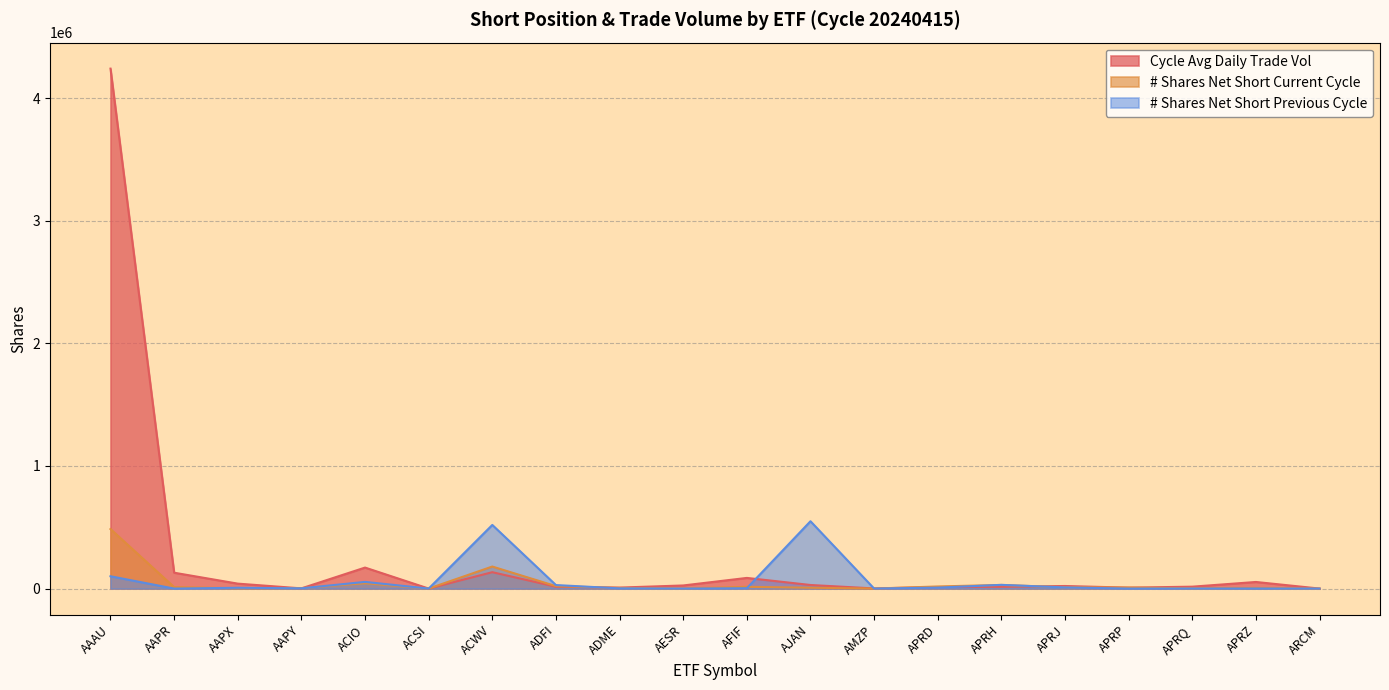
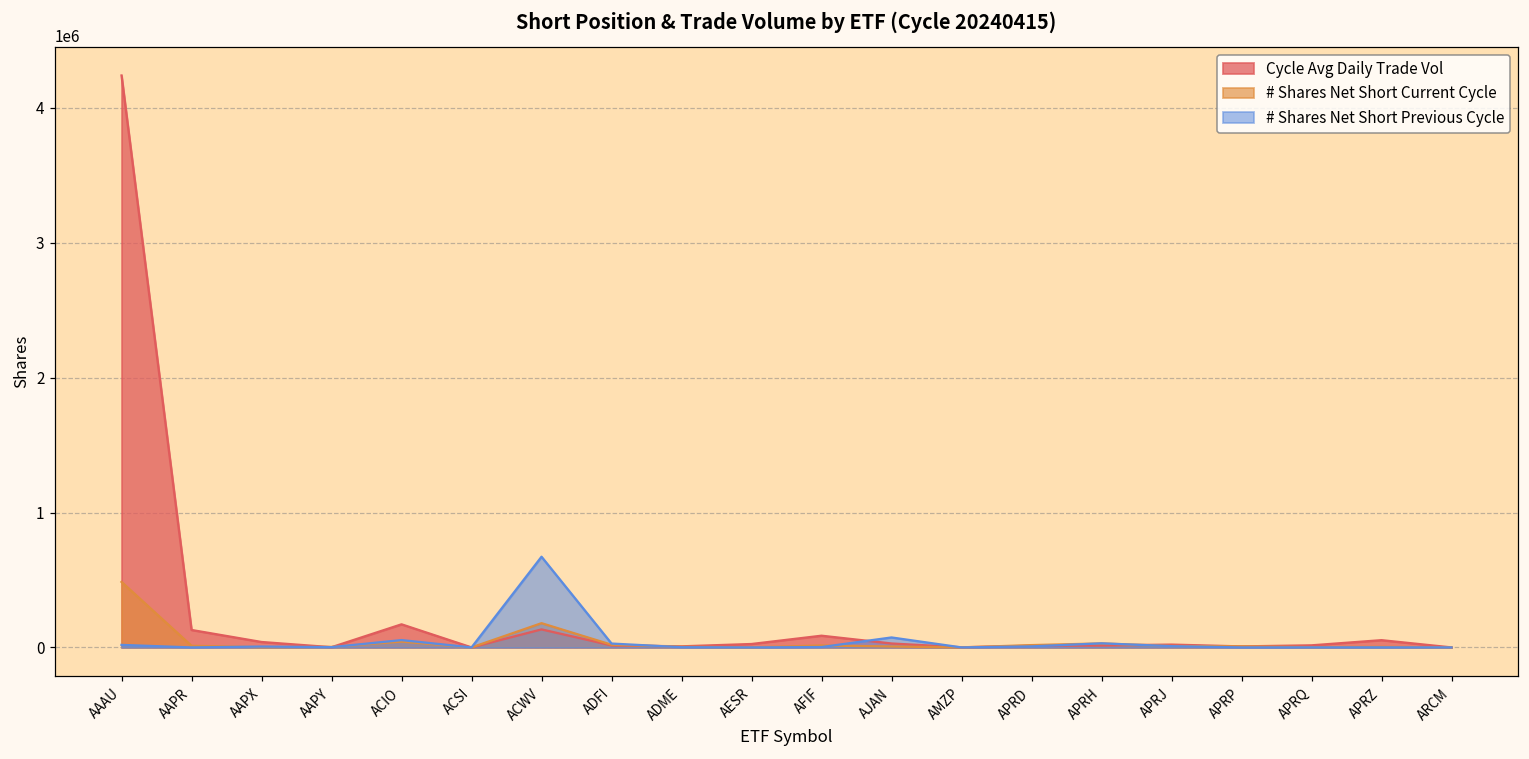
  {
    "# Shares Net Short Previous Cycle": {
-     "AAAU": 100000,
-     "ACWV": 520000,
-     "AJAN": 550000
+     "AAAU": 20000,
+     "ACWV": 670000,
+     "AJAN": 70000
    }
  }
